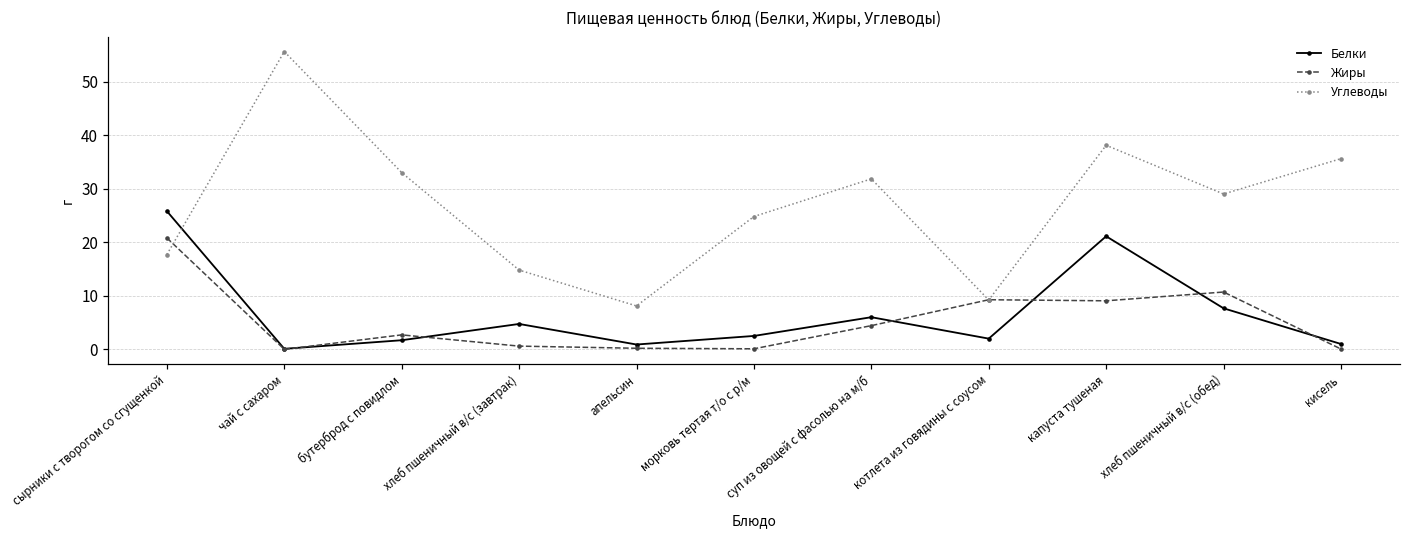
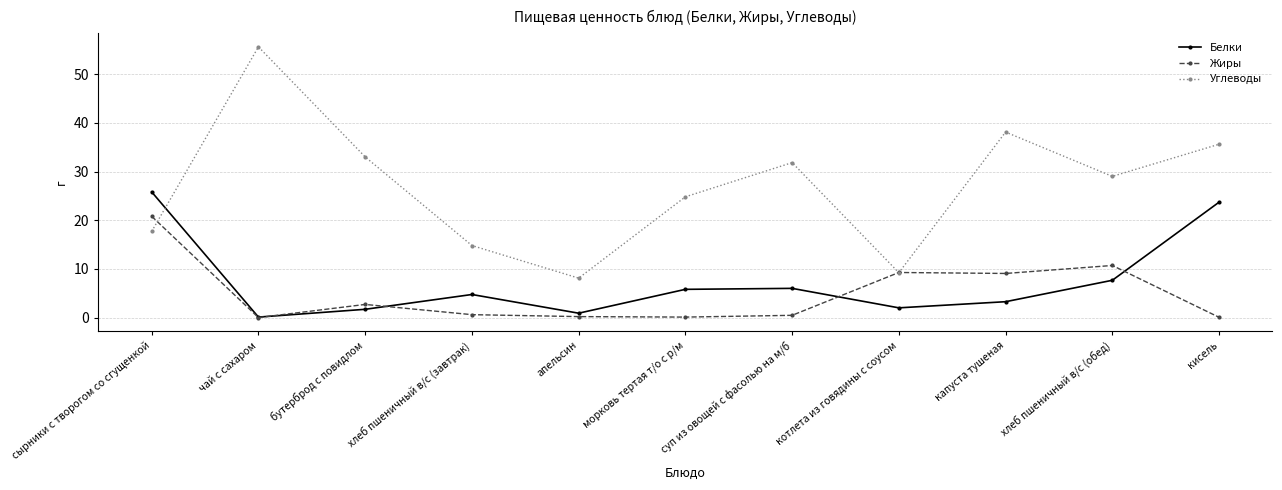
  {
    "Белки": {
      "сырники с творогом со сгущенкой": 26,
      "бутерброд с повидлом": 2,
      "хлеб пшеничный в/с (завтрак)": 5,
      "апельсин": 1,
-     "морковь тертая т/о с р/м": 3,
+     "морковь тертая т/о с р/м": 6,
      "суп из овощей с фасолью на м/б": 6,
      "котлета из говядины с соусом": 2,
-     "капуста тушеная": 21,
+     "капуста тушеная": 3,
      "хлеб пшеничный в/с (обед)": 8,
-     "кисель": 1
+     "кисель": 24
    },
    "Жиры": {
      "сырники с творогом со сгущенкой": 21,
      "бутерброд с повидлом": 3,
      "хлеб пшеничный в/с (завтрак)": 1,
      "апельсин": 0,
      "морковь тертая т/о с р/м": 0,
-     "суп из овощей с фасолью на м/б": 4,
+     "суп из овощей с фасолью на м/б": 0,
      "капуста тушеная": 9,
      "хлеб пшеничный в/с (обед)": 11,
      "кисель": 0
    },
    "Углеводы": {
      "сырники с творогом со сгущенкой": 18,
      "чай с сахаром": 56,
      "бутерброд с повидлом": 33,
      "хлеб пшеничный в/с (завтрак)": 15,
      "апельсин": 8,
      "морковь тертая т/о с р/м": 25,
      "суп из овощей с фасолью на м/б": 32,
      "капуста тушеная": 38,
      "хлеб пшеничный в/с (обед)": 29,
      "кисель": 36
    }
  }
